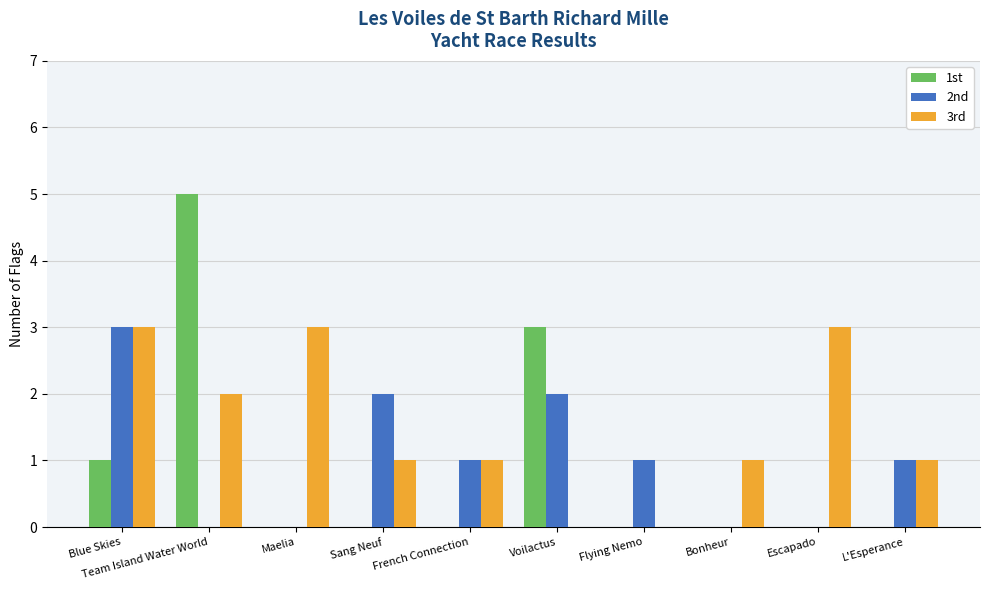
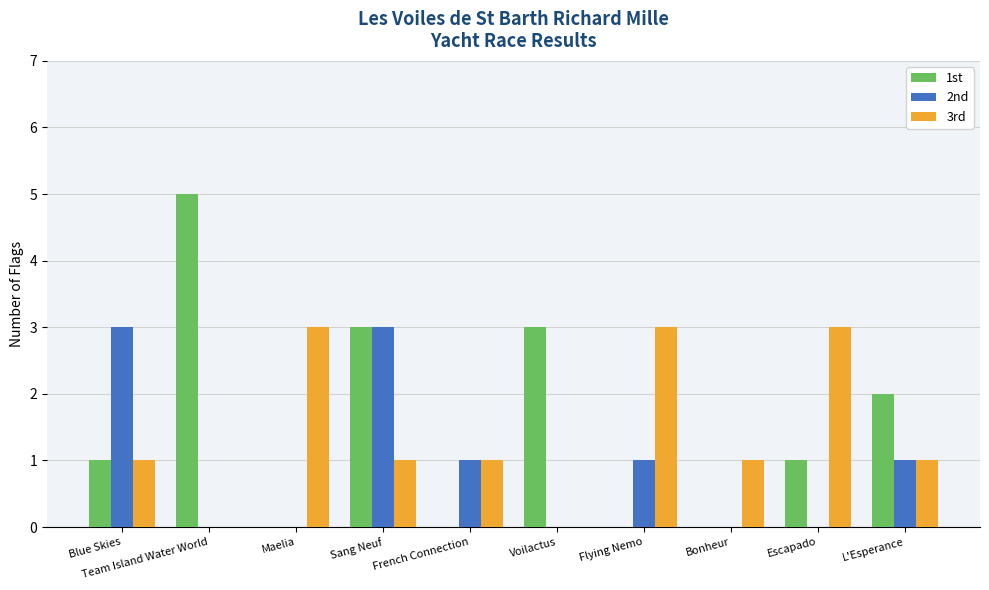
  {
    "1st": {
      "Blue Skies": 1,
      "Team Island Water World": 5,
      "Maelia": 0,
-     "Sang Neuf": 0,
+     "Sang Neuf": 3,
      "French Connection": 0,
      "Voilactus": 3,
      "Flying Nemo": 0,
      "Bonheur": 0,
-     "Escapado": 0,
-     "L'Esperance": 0
+     "Escapado": 1,
+     "L'Esperance": 2
    },
    "2nd": {
      "Blue Skies": 3,
      "Team Island Water World": 0,
      "Maelia": 0,
-     "Sang Neuf": 2,
+     "Sang Neuf": 3,
      "French Connection": 1,
-     "Voilactus": 2,
+     "Voilactus": 0,
      "Flying Nemo": 1,
      "Bonheur": 0,
      "Escapado": 0,
      "L'Esperance": 1
    },
    "3rd": {
-     "Blue Skies": 3,
-     "Team Island Water World": 2,
+     "Blue Skies": 1,
+     "Team Island Water World": 0,
      "Maelia": 3,
      "Sang Neuf": 1,
      "French Connection": 1,
      "Voilactus": 0,
-     "Flying Nemo": 0,
+     "Flying Nemo": 3,
      "Bonheur": 1,
      "Escapado": 3,
      "L'Esperance": 1
    }
  }
